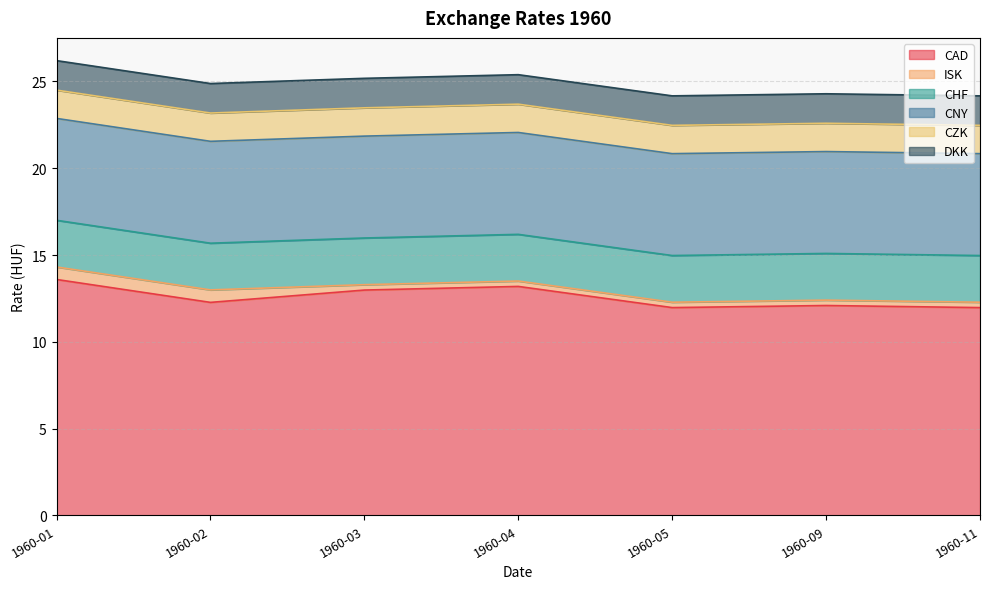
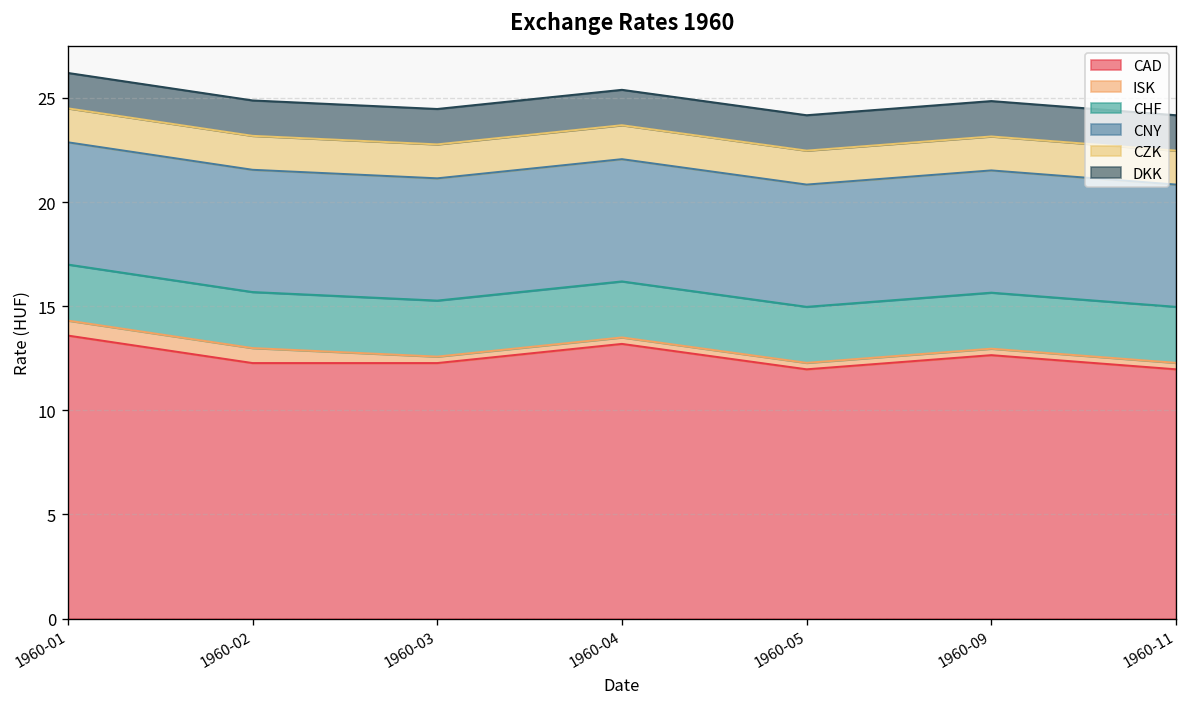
  {
    "CAD": {
      "1960-01": 13.6,
      "1960-02": 12.3,
-     "1960-03": 13.0,
+     "1960-03": 12.3,
      "1960-04": 13.2,
      "1960-05": 12.0,
-     "1960-09": 12.1,
+     "1960-09": 12.7,
      "1960-11": 12.0
    },
    "DKK": {
      "1960-01": 1.7,
      "1960-02": 1.7,
      "1960-03": 1.7,
      "1960-04": 1.7,
      "1960-05": 1.7,
      "1960-09": 1.7,
      "1960-11": 1.7
    }
  }
